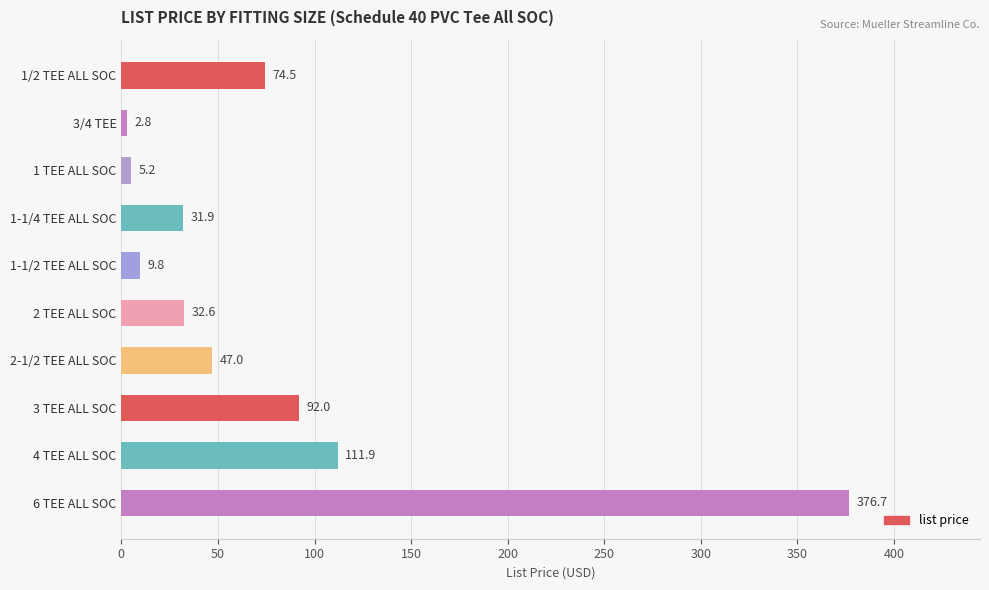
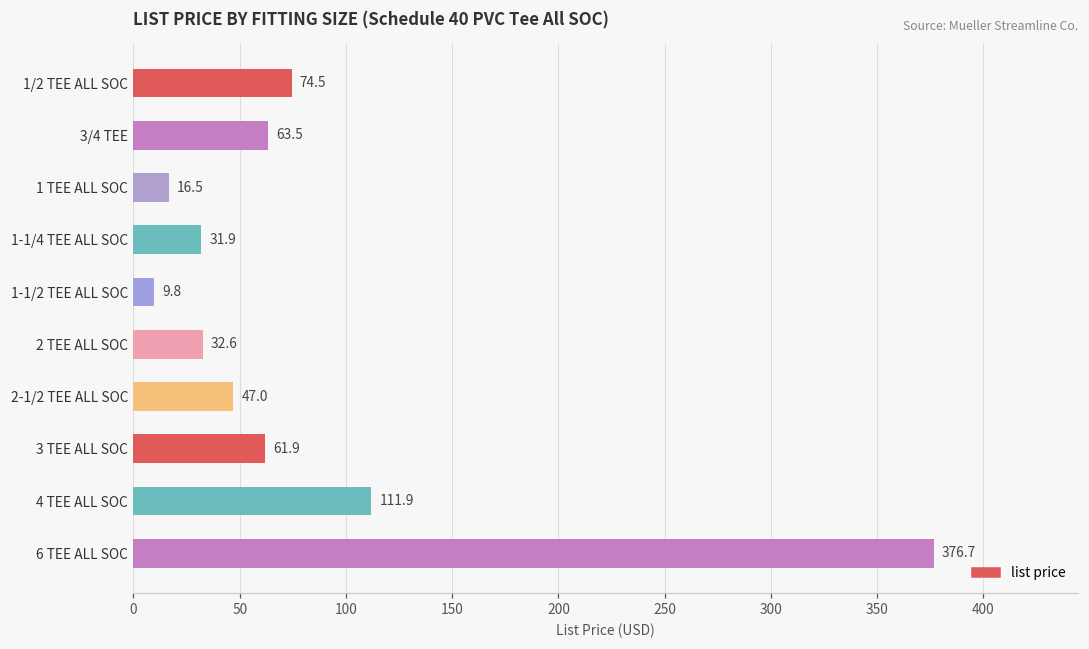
  {
    "1/2 TEE ALL SOC": 74.5,
-   "3/4 TEE": 2.8,
-   "1 TEE ALL SOC": 5.2,
+   "3/4 TEE": 63.5,
+   "1 TEE ALL SOC": 16.5,
    "1-1/4 TEE ALL SOC": 31.9,
    "1-1/2 TEE ALL SOC": 9.8,
    "2 TEE ALL SOC": 32.6,
    "2-1/2 TEE ALL SOC": 47.0,
-   "3 TEE ALL SOC": 92.0,
+   "3 TEE ALL SOC": 61.9,
    "4 TEE ALL SOC": 111.9,
    "6 TEE ALL SOC": 376.7
  }
